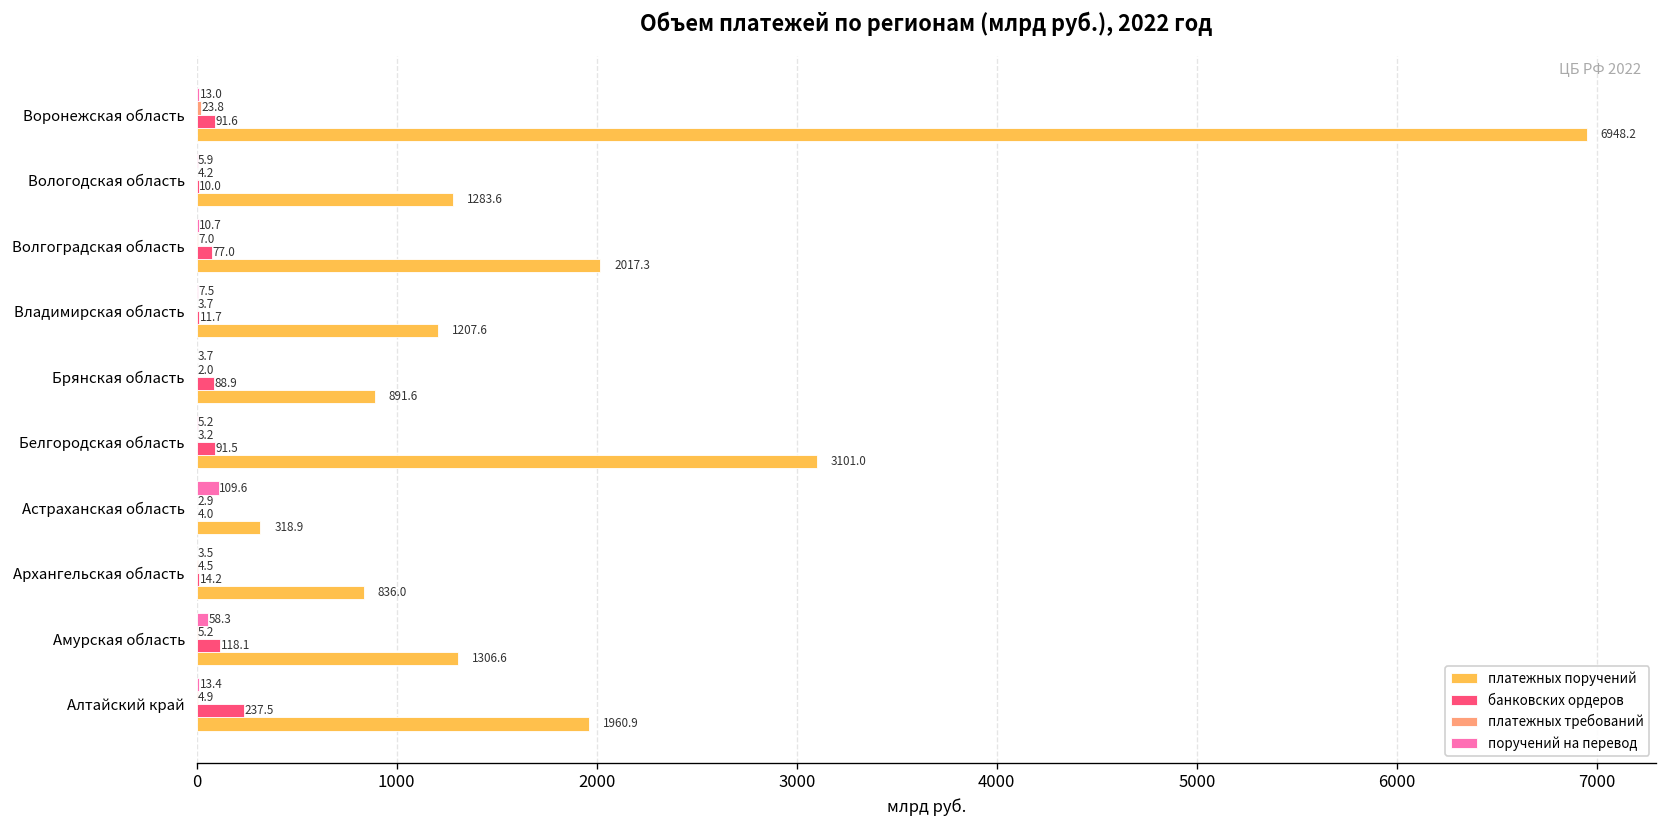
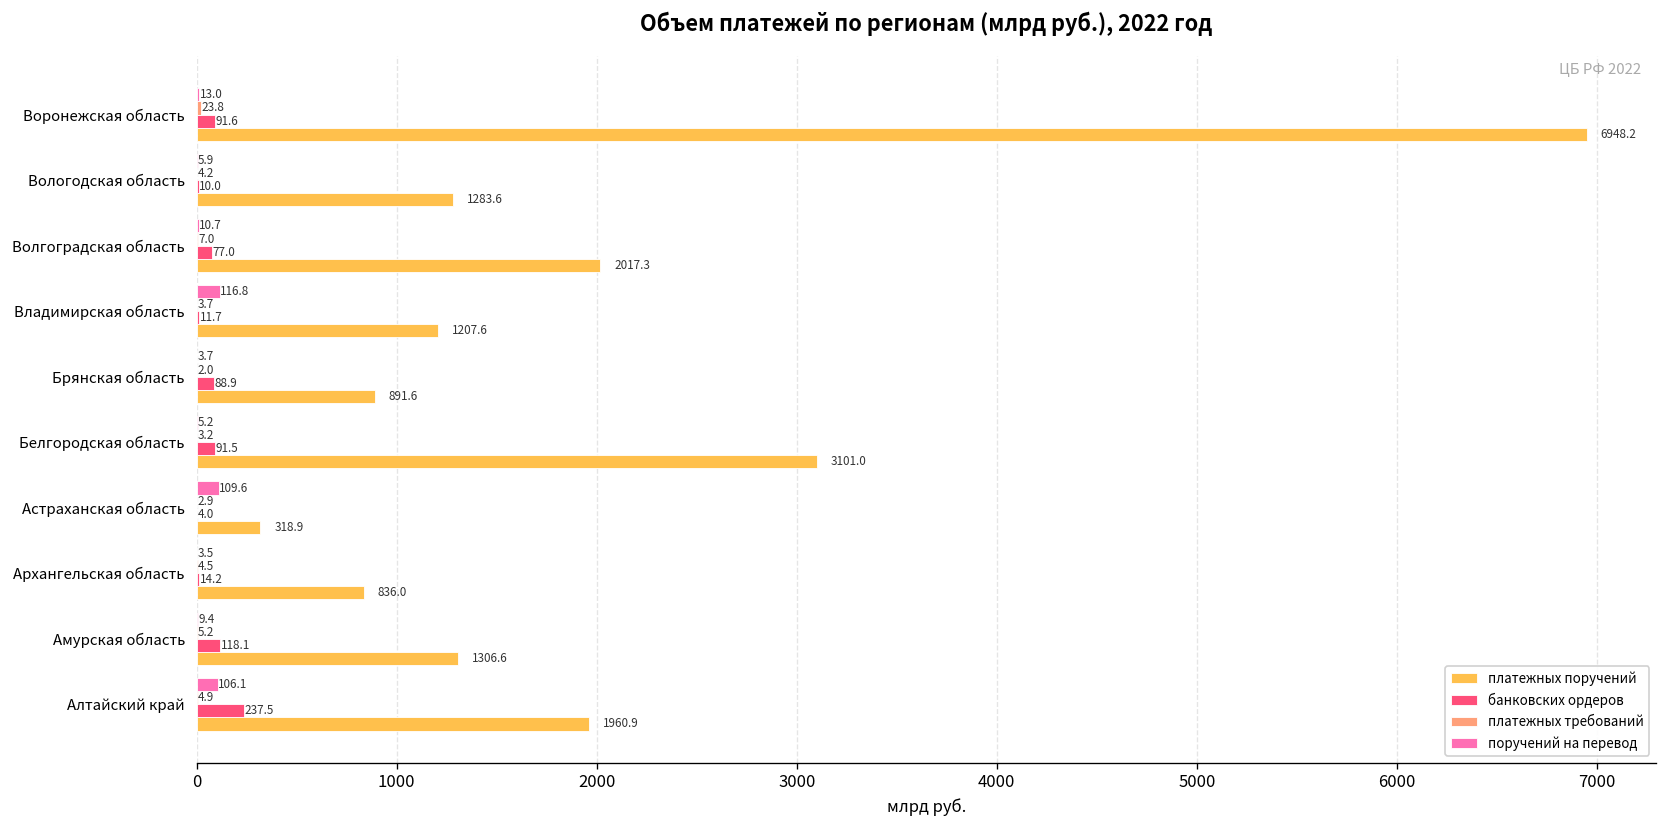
  {
    "банковских ордеров": {
      "Воронежская область": 91.6,
      "Вологодская область": 10.0,
      "Волгоградская область": 77.0,
      "Владимирская область": 11.7,
      "Брянская область": 88.9,
      "Белгородская область": 91.5,
      "Астраханская область": 4.0,
      "Архангельская область": 14.2,
      "Амурская область": 118.1,
      "Алтайский край": 237.5
    },
    "поручений на перевод": {
      "Воронежская область": 13.0,
      "Вологодская область": 5.9,
      "Волгоградская область": 10.7,
-     "Владимирская область": 7.5,
+     "Владимирская область": 116.8,
      "Брянская область": 3.7,
      "Белгородская область": 5.2,
      "Астраханская область": 109.6,
      "Архангельская область": 3.5,
-     "Амурская область": 58.3,
-     "Алтайский край": 13.4
+     "Амурская область": 9.4,
+     "Алтайский край": 106.1
    }
  }
